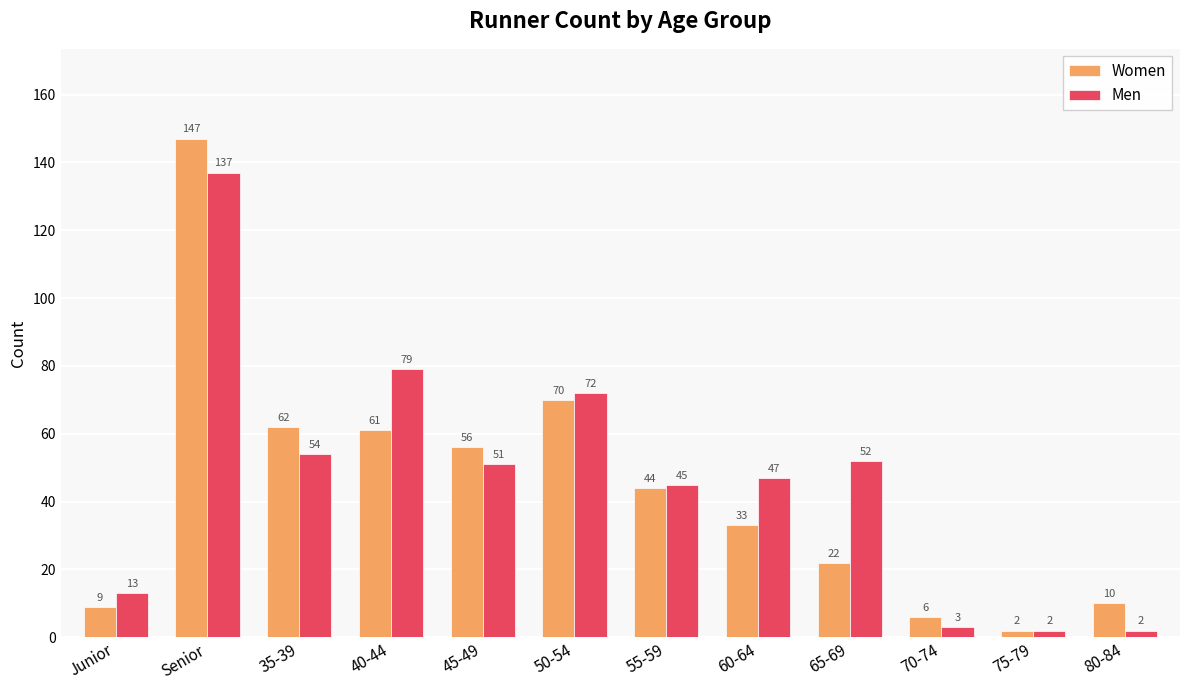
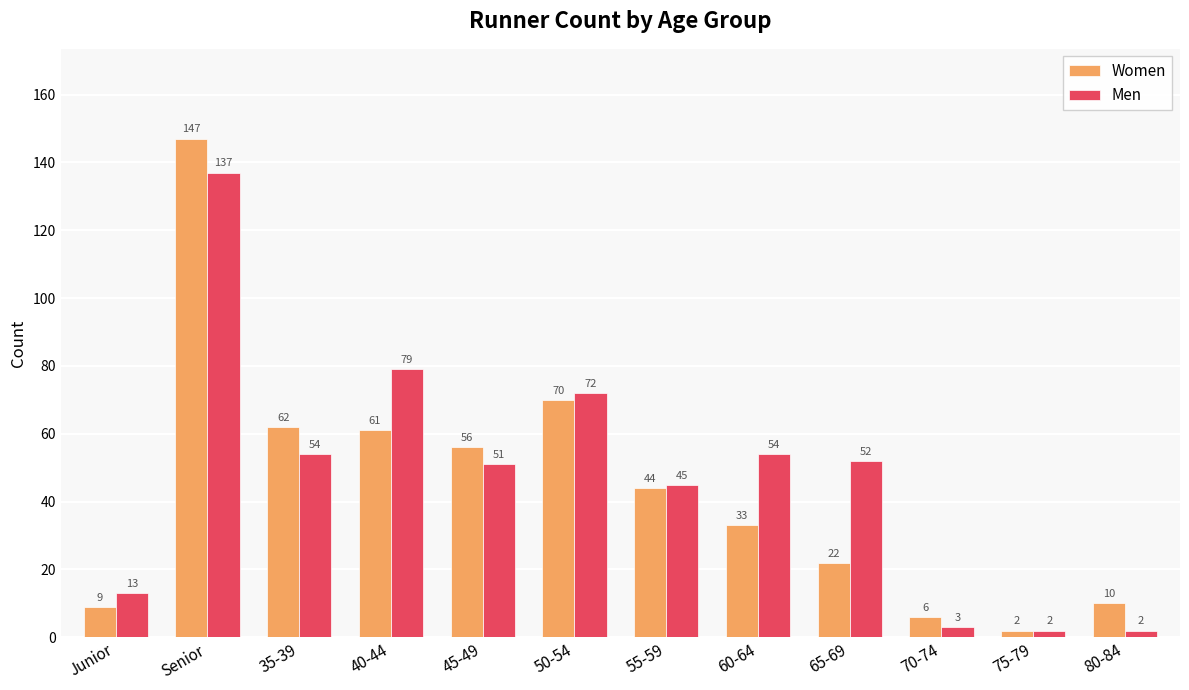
  {
    "Women": {
      "Junior": 9,
      "Senior": 147,
      "35-39": 62,
      "40-44": 61,
      "45-49": 56,
      "50-54": 70,
      "55-59": 44,
      "60-64": 33,
      "65-69": 22,
      "70-74": 6,
      "75-79": 2,
      "80-84": 10
    },
    "Men": {
      "Junior": 13,
      "Senior": 137,
      "35-39": 54,
      "40-44": 79,
      "45-49": 51,
      "50-54": 72,
      "55-59": 45,
-     "60-64": 47,
+     "60-64": 54,
      "65-69": 52,
      "70-74": 3,
      "75-79": 2,
      "80-84": 2
    }
  }
